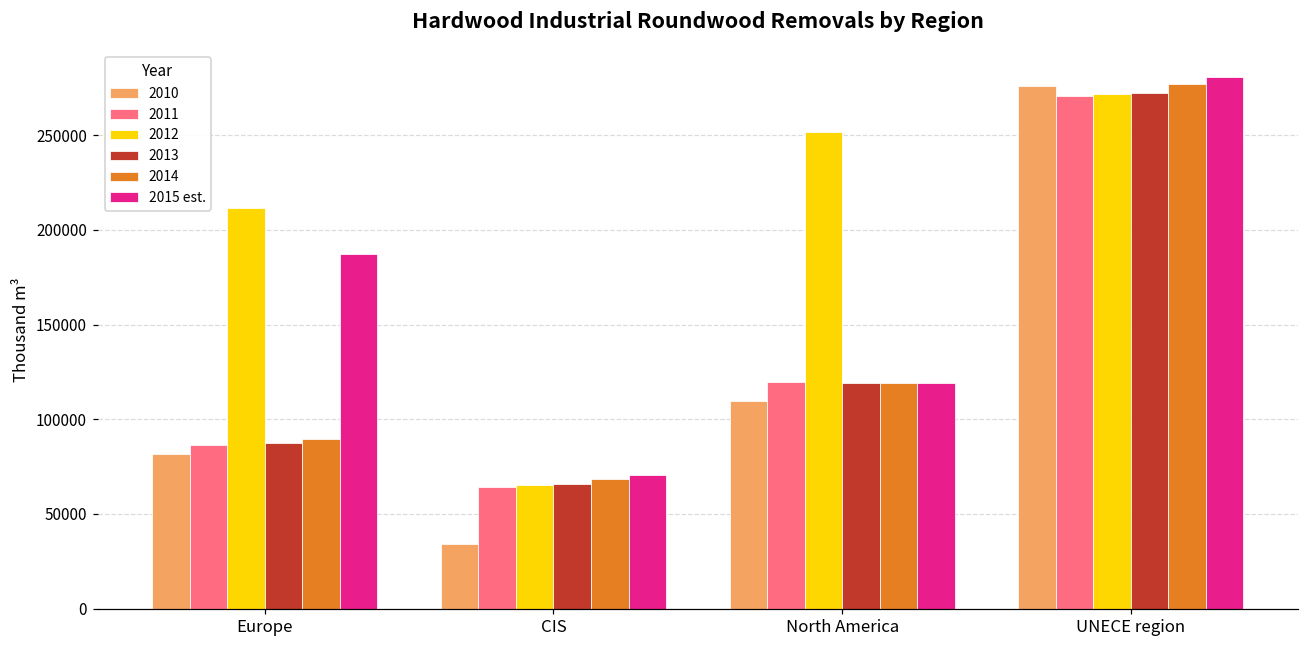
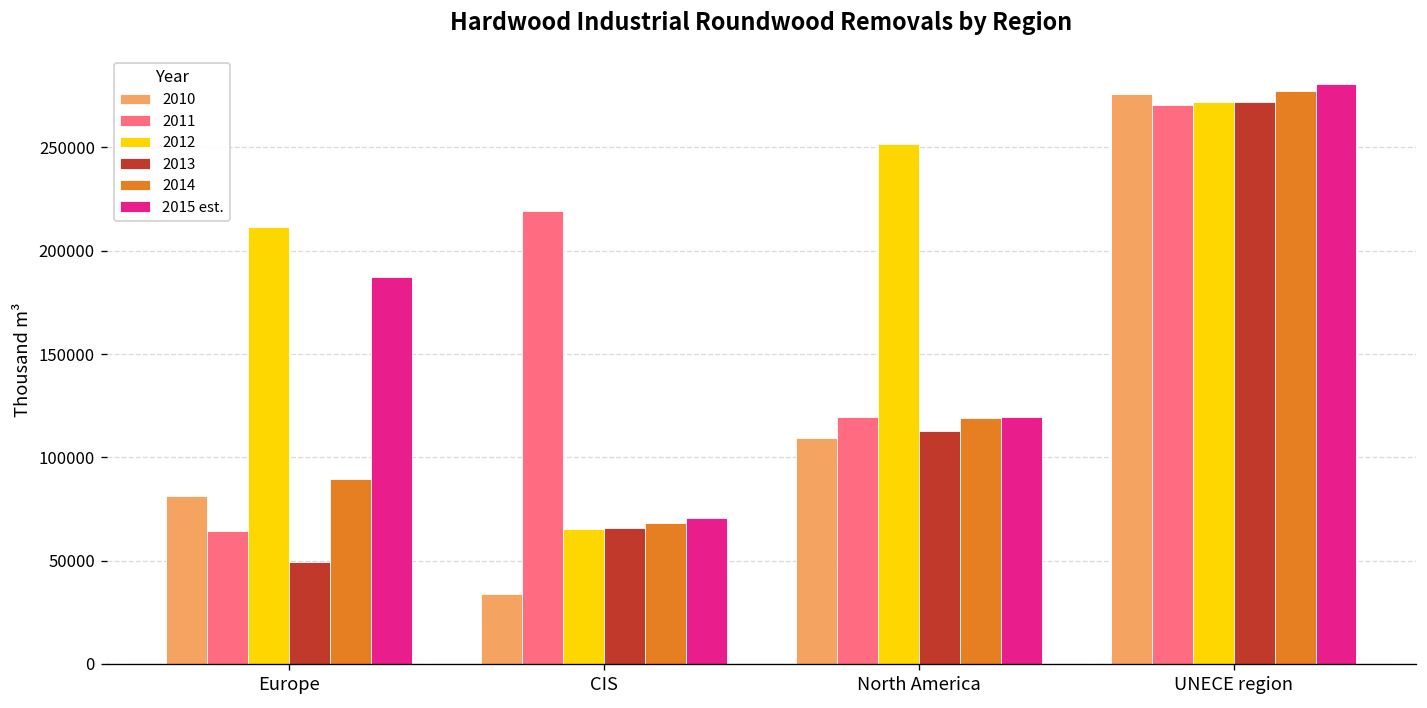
  {
    "2010": {
      "Europe": 81000,
      "CIS": 34000,
      "North America": 110000,
      "UNECE region": 276000
    },
    "2011": {
-     "Europe": 87000,
-     "CIS": 64000,
+     "Europe": 64000,
+     "CIS": 219000,
      "North America": 120000,
      "UNECE region": 270000
    },
    "2012": {
      "Europe": 212000,
      "CIS": 65000,
      "North America": 252000,
      "UNECE region": 272000
    },
    "2013": {
-     "Europe": 87000,
+     "Europe": 49000,
      "CIS": 66000,
-     "North America": 119000,
+     "North America": 113000,
      "UNECE region": 272000
    },
    "2014": {
      "Europe": 90000,
      "CIS": 68000,
      "North America": 119000,
      "UNECE region": 277000
    },
    "2015 est.": {
      "Europe": 187000,
      "CIS": 70000,
      "North America": 119000,
      "UNECE region": 281000
    }
  }
